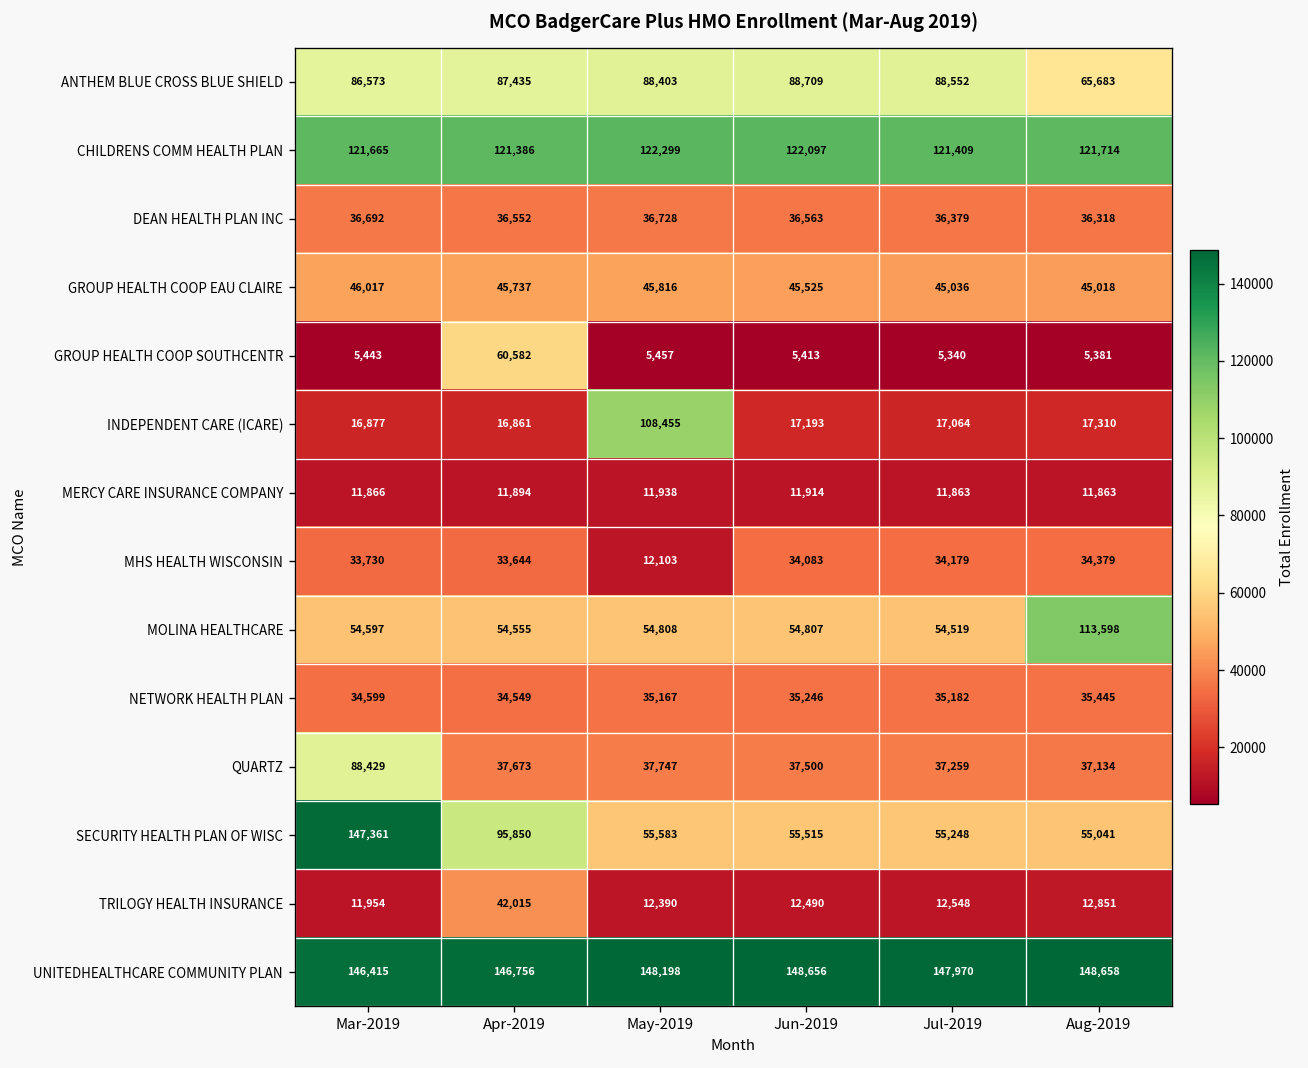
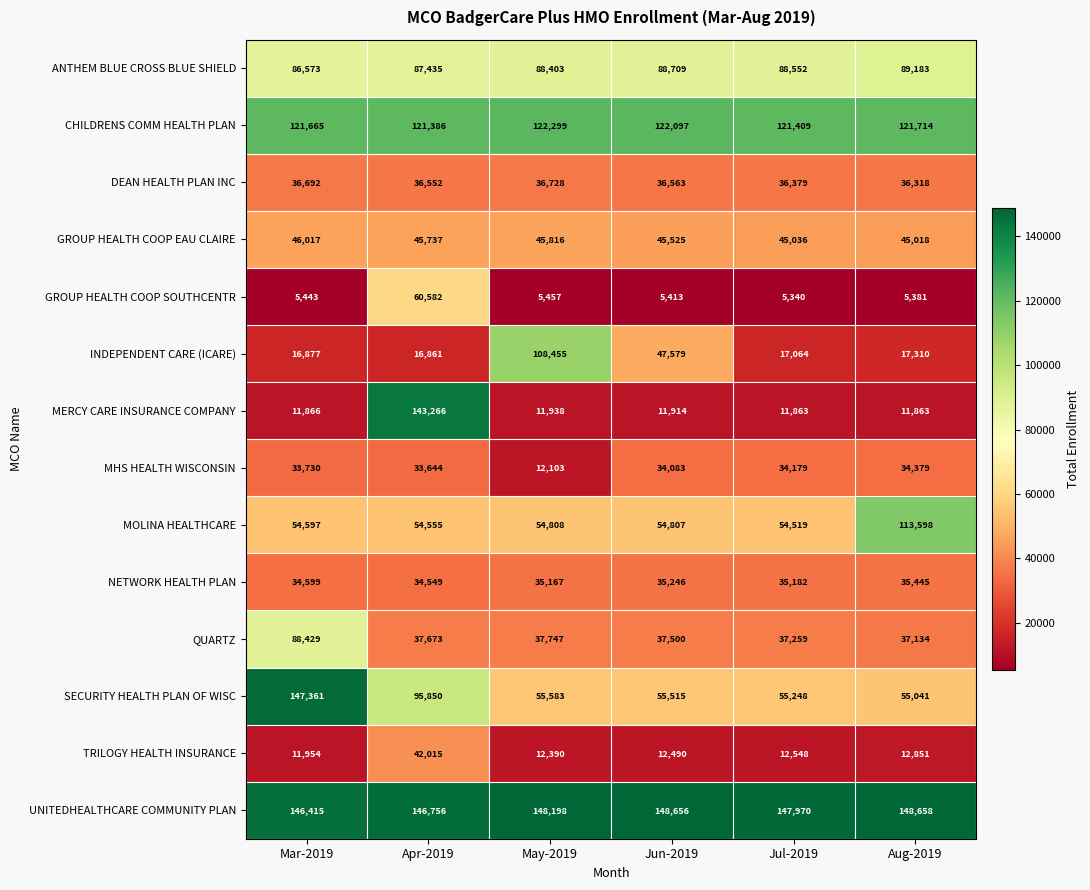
  {
    "ANTHEM BLUE CROSS BLUE SHIELD": {
      "Mar-2019": "86,573",
      "Apr-2019": "87,435",
      "May-2019": "88,403",
      "Jun-2019": "88,709",
      "Jul-2019": "88,552",
-     "Aug-2019": "65,683"
+     "Aug-2019": "89,183"
    },
    "CHILDRENS COMM HEALTH PLAN": {
      "Mar-2019": "121,665",
      "Apr-2019": "121,386",
      "May-2019": "122,299",
      "Jun-2019": "122,097",
      "Jul-2019": "121,409",
      "Aug-2019": "121,714"
    },
    "DEAN HEALTH PLAN INC": {
      "Mar-2019": "36,692",
      "Apr-2019": "36,552",
      "May-2019": "36,728",
      "Jun-2019": "36,563",
      "Jul-2019": "36,379",
      "Aug-2019": "36,318"
    },
    "GROUP HEALTH COOP EAU CLAIRE": {
      "Mar-2019": "46,017",
      "Apr-2019": "45,737",
      "May-2019": "45,816",
      "Jun-2019": "45,525",
      "Jul-2019": "45,036",
      "Aug-2019": "45,018"
    },
    "GROUP HEALTH COOP SOUTHCENTR": {
      "Mar-2019": "5,443",
      "Apr-2019": "60,582",
      "May-2019": "5,457",
      "Jun-2019": "5,413",
      "Jul-2019": "5,340",
      "Aug-2019": "5,381"
    },
    "INDEPENDENT CARE (ICARE)": {
      "Mar-2019": "16,877",
      "Apr-2019": "16,861",
      "May-2019": "108,455",
-     "Jun-2019": "17,193",
+     "Jun-2019": "47,579",
      "Jul-2019": "17,064",
      "Aug-2019": "17,310"
    },
    "MERCY CARE INSURANCE COMPANY": {
      "Mar-2019": "11,866",
-     "Apr-2019": "11,894",
+     "Apr-2019": "143,266",
      "May-2019": "11,938",
      "Jun-2019": "11,914",
      "Jul-2019": "11,863",
      "Aug-2019": "11,863"
    },
    "MHS HEALTH WISCONSIN": {
      "Mar-2019": "33,730",
      "Apr-2019": "33,644",
      "May-2019": "12,103",
      "Jun-2019": "34,083",
      "Jul-2019": "34,179",
      "Aug-2019": "34,379"
    },
    "MOLINA HEALTHCARE": {
      "Mar-2019": "54,597",
      "Apr-2019": "54,555",
      "May-2019": "54,808",
      "Jun-2019": "54,807",
      "Jul-2019": "54,519",
      "Aug-2019": "113,598"
    },
    "NETWORK HEALTH PLAN": {
      "Mar-2019": "34,599",
      "Apr-2019": "34,549",
      "May-2019": "35,167",
      "Jun-2019": "35,246",
      "Jul-2019": "35,182",
      "Aug-2019": "35,445"
    },
    "QUARTZ": {
      "Mar-2019": "88,429",
      "Apr-2019": "37,673",
      "May-2019": "37,747",
      "Jun-2019": "37,500",
      "Jul-2019": "37,259",
      "Aug-2019": "37,134"
    },
    "SECURITY HEALTH PLAN OF WISC": {
      "Mar-2019": "147,361",
      "Apr-2019": "95,850",
      "May-2019": "55,583",
      "Jun-2019": "55,515",
      "Jul-2019": "55,248",
      "Aug-2019": "55,041"
    },
    "TRILOGY HEALTH INSURANCE": {
      "Mar-2019": "11,954",
      "Apr-2019": "42,015",
      "May-2019": "12,390",
      "Jun-2019": "12,490",
      "Jul-2019": "12,548",
      "Aug-2019": "12,851"
    },
    "UNITEDHEALTHCARE COMMUNITY PLAN": {
      "Mar-2019": "146,415",
      "Apr-2019": "146,756",
      "May-2019": "148,198",
      "Jun-2019": "148,656",
      "Jul-2019": "147,970",
      "Aug-2019": "148,658"
    }
  }
